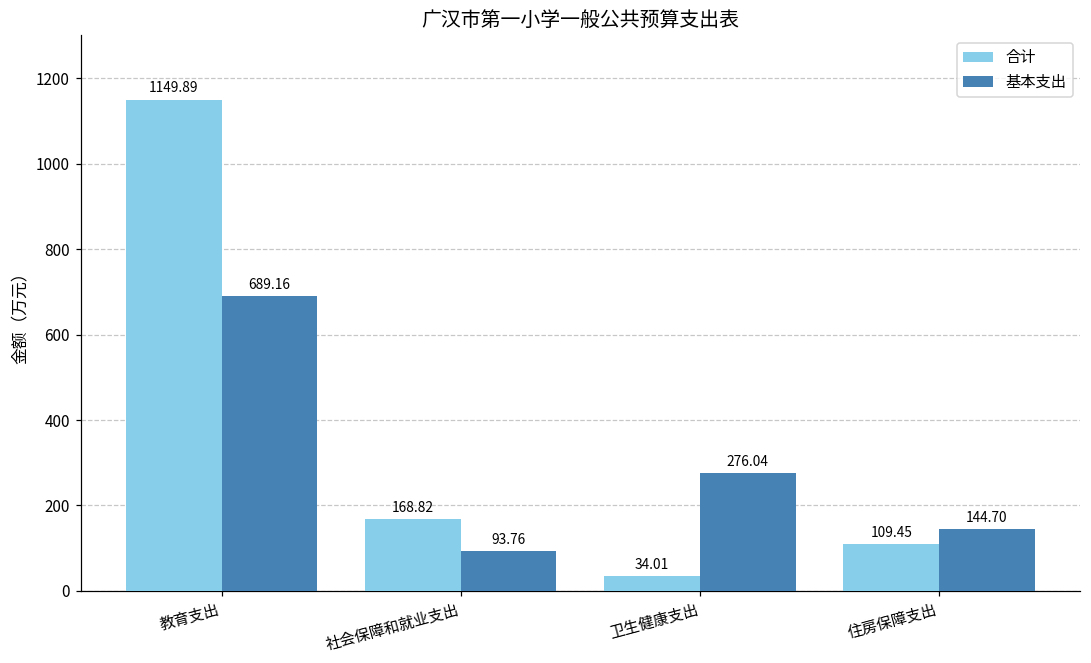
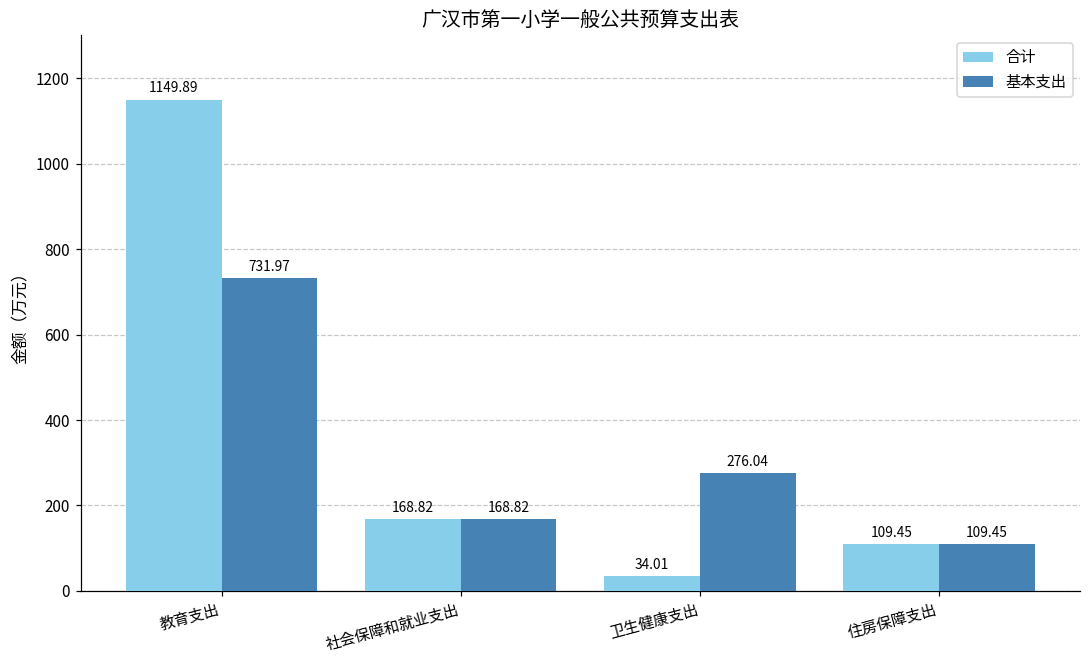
  {
    "合计": {
      "教育支出": 1149.89,
      "社会保障和就业支出": 168.82,
      "卫生健康支出": 34.01,
      "住房保障支出": 109.45
    },
    "基本支出": {
-     "教育支出": 689.16,
-     "社会保障和就业支出": 93.76,
+     "教育支出": 731.97,
+     "社会保障和就业支出": 168.82,
      "卫生健康支出": 276.04,
-     "住房保障支出": 144.70
+     "住房保障支出": 109.45
    }
  }
